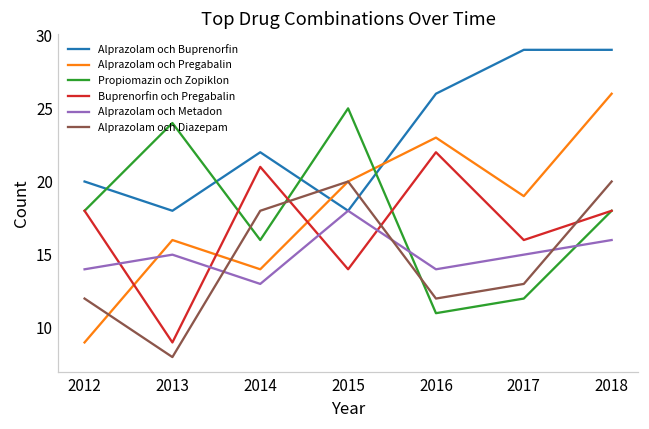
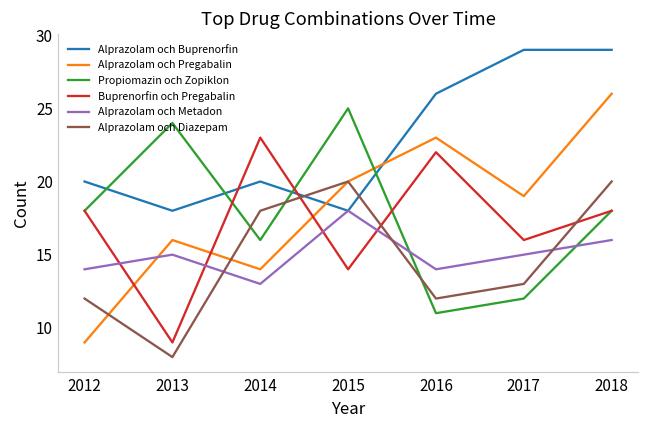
  {
    "Alprazolam och Buprenorfin": {
      "2012": 20,
      "2013": 18,
-     "2014": 22,
+     "2014": 20,
      "2016": 26,
      "2017": 29,
      "2018": 29
    },
    "Alprazolam och Pregabalin": {
      "2012": 9,
      "2013": 16,
      "2014": 14,
      "2016": 23,
      "2017": 19,
      "2018": 26
    },
    "Propiomazin och Zopiklon": {
      "2013": 24,
      "2014": 16,
      "2015": 25,
      "2016": 11,
      "2017": 12
    },
    "Buprenorfin och Pregabalin": {
      "2013": 9,
-     "2014": 21,
+     "2014": 23,
      "2015": 14,
      "2016": 22,
      "2017": 16
    },
    "Alprazolam och Metadon": {
      "2012": 14,
      "2013": 15,
      "2014": 13,
      "2016": 14,
      "2017": 15,
      "2018": 16
    },
    "Alprazolam och Diazepam": {
      "2012": 12,
      "2013": 8,
      "2014": 18,
      "2016": 12,
      "2017": 13,
      "2018": 20
    }
  }
